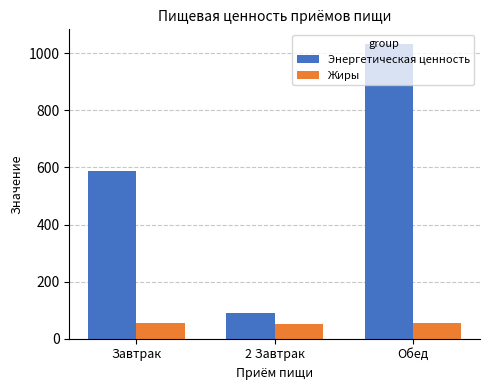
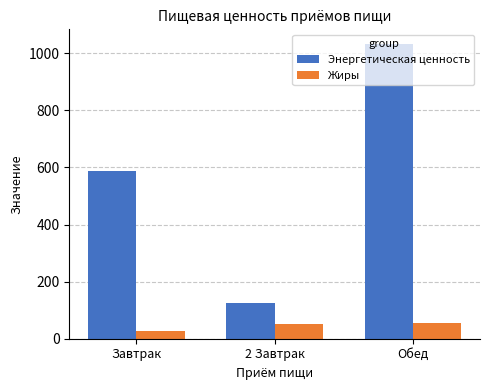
  {
    "Энергетическая ценность": {
      "Завтрак": 590,
-     "2 Завтрак": 90
+     "2 Завтрак": 120
    },
    "Жиры": {
-     "Завтрак": 60,
+     "Завтрак": 30,
      "2 Завтрак": 50,
      "Обед": 60
    }
  }
